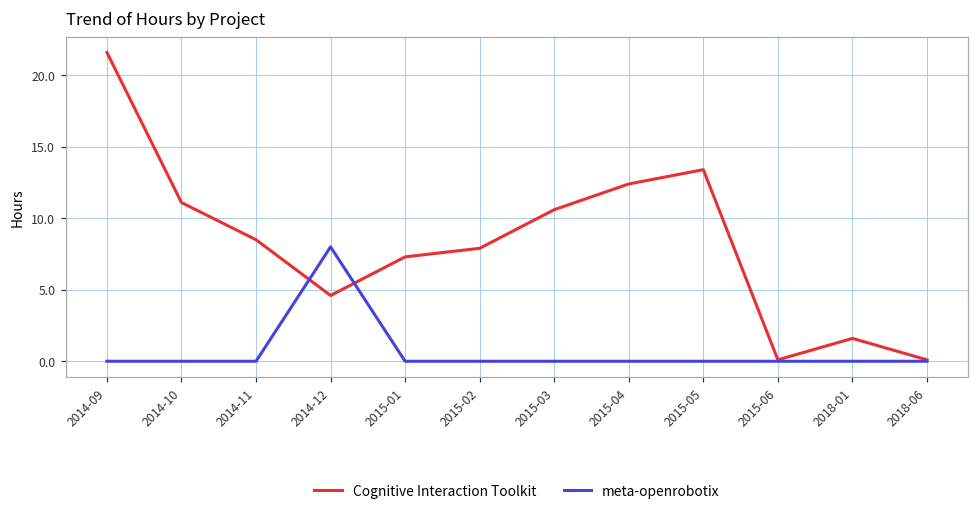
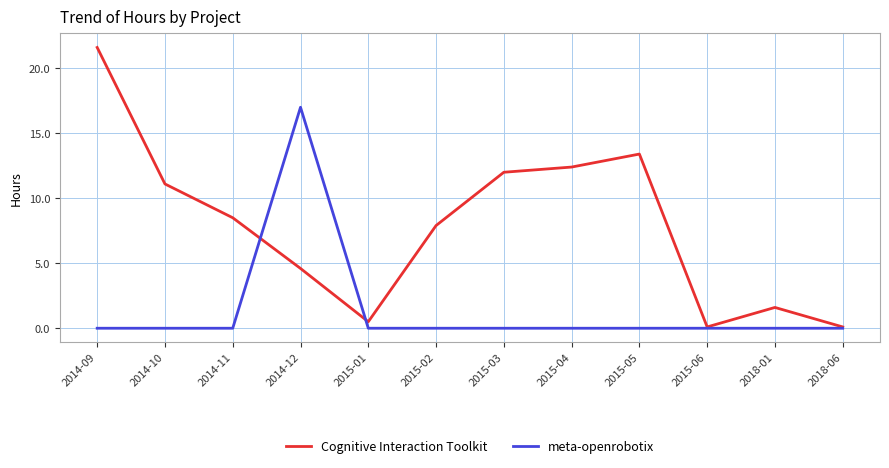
  {
    "Cognitive Interaction Toolkit": {
      "2014-09": 21.6,
      "2014-10": 11.1,
      "2014-11": 8.5,
      "2014-12": 4.6,
-     "2015-01": 7.3,
+     "2015-01": 0.5,
      "2015-02": 7.9,
-     "2015-03": 10.6,
+     "2015-03": 12.0,
      "2015-04": 12.4,
      "2015-05": 13.4,
      "2018-01": 1.6
    },
    "meta-openrobotix": {
      "2014-09": 0,
      "2014-10": 0,
      "2014-11": 0,
-     "2014-12": 8,
+     "2014-12": 17,
      "2015-01": 0,
      "2015-02": 0,
      "2015-03": 0,
      "2015-04": 0,
      "2015-05": 0,
      "2018-01": 0
    }
  }
